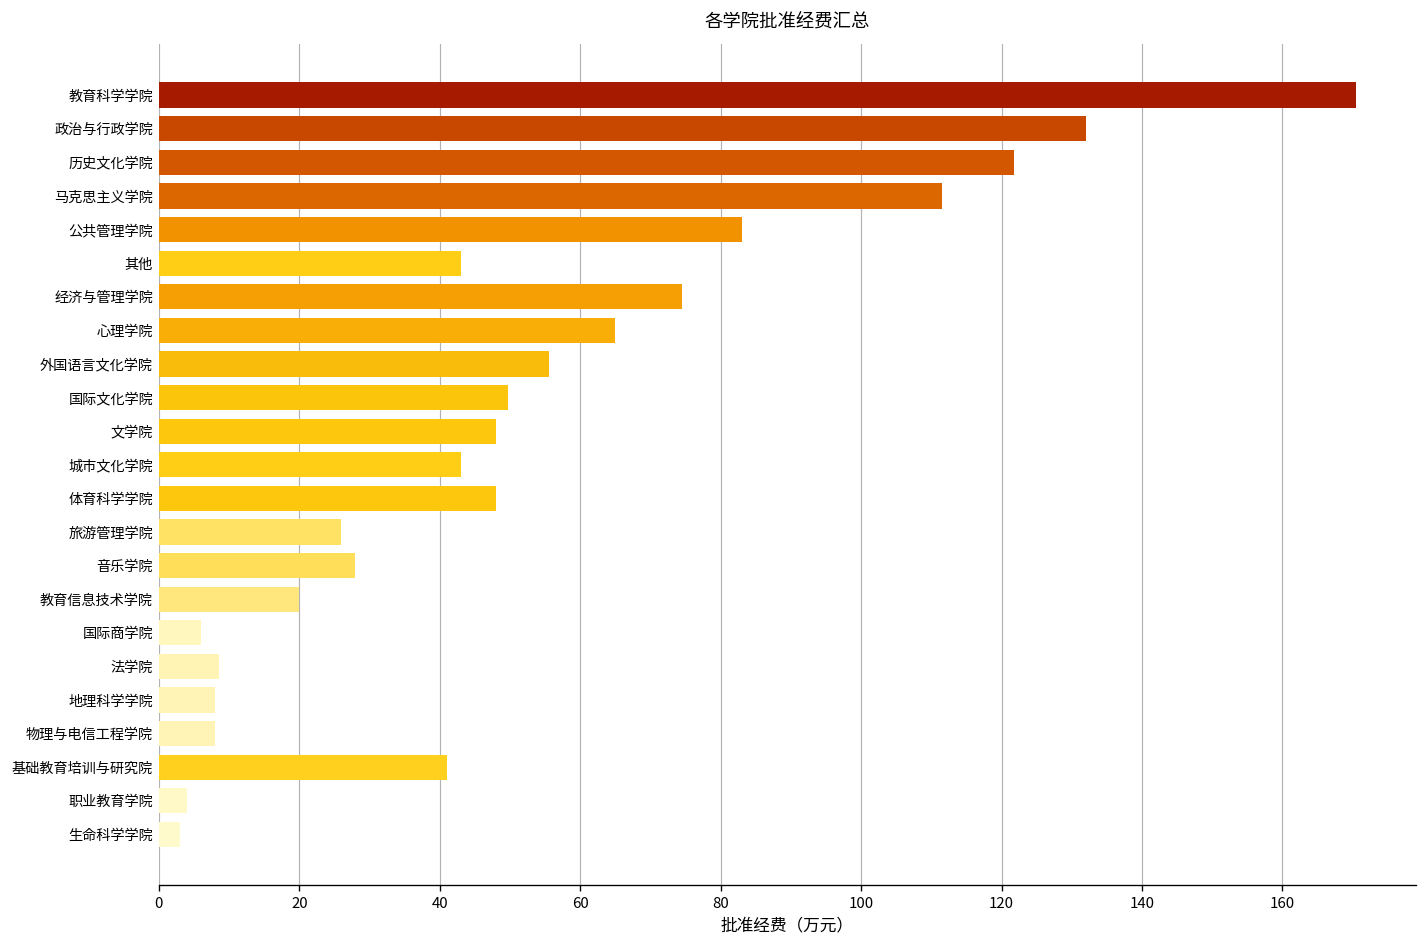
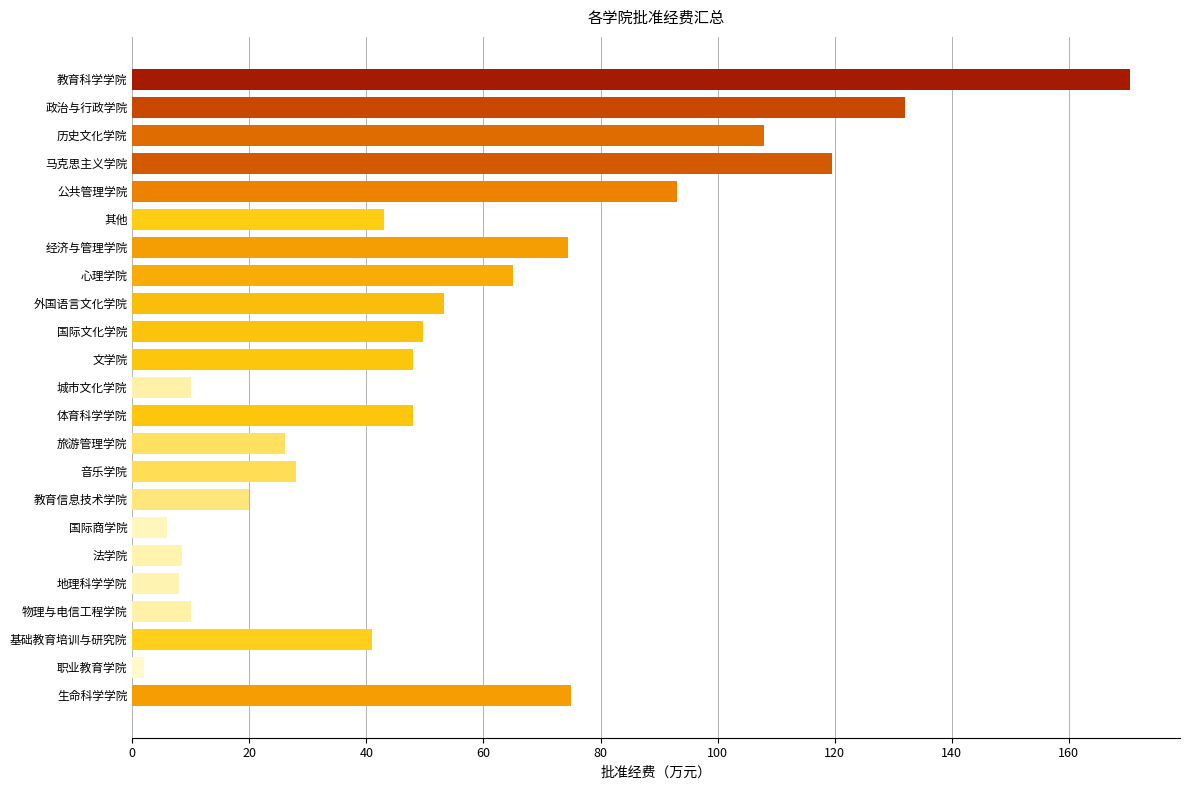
  {
    "教育科学学院": 171,
    "政治与行政学院": 132,
-   "历史文化学院": 122,
-   "马克思主义学院": 112,
-   "公共管理学院": 83,
+   "历史文化学院": 108,
+   "马克思主义学院": 120,
+   "公共管理学院": 93,
    "其他": 43,
    "经济与管理学院": 75,
    "心理学院": 65,
-   "外国语言文化学院": 56,
+   "外国语言文化学院": 53,
    "国际文化学院": 50,
    "文学院": 48,
-   "城市文化学院": 43,
+   "城市文化学院": 10,
    "体育科学学院": 48,
    "旅游管理学院": 26,
    "音乐学院": 28,
    "教育信息技术学院": 20,
    "国际商学院": 6,
    "法学院": 9,
    "地理科学学院": 8,
-   "物理与电信工程学院": 8,
+   "物理与电信工程学院": 10,
    "基础教育培训与研究院": 41,
-   "职业教育学院": 4,
-   "生命科学学院": 3
+   "职业教育学院": 2,
+   "生命科学学院": 75
  }
